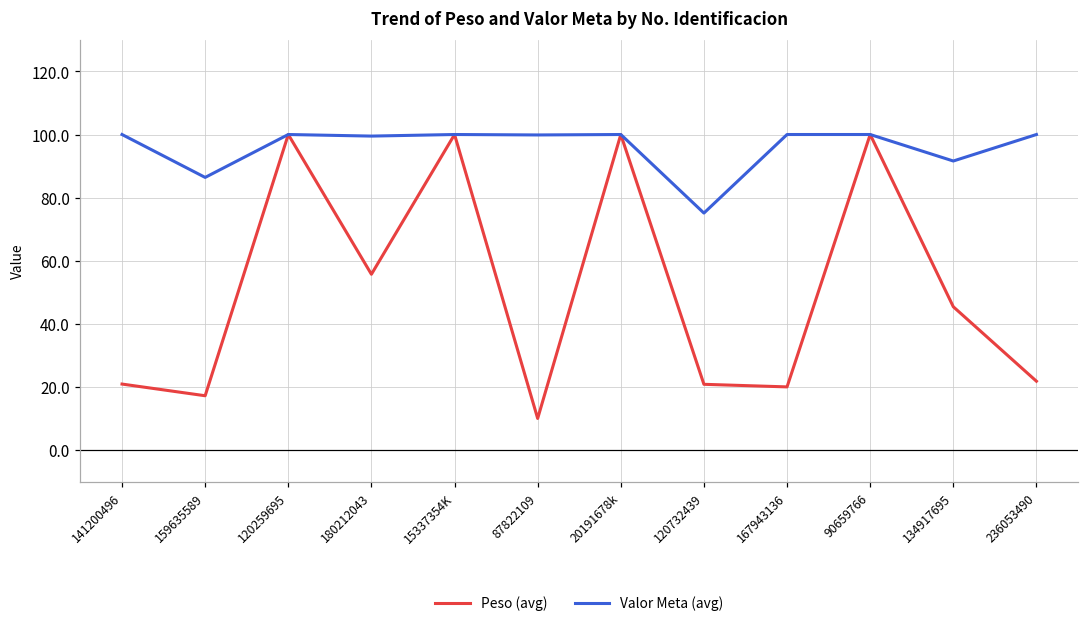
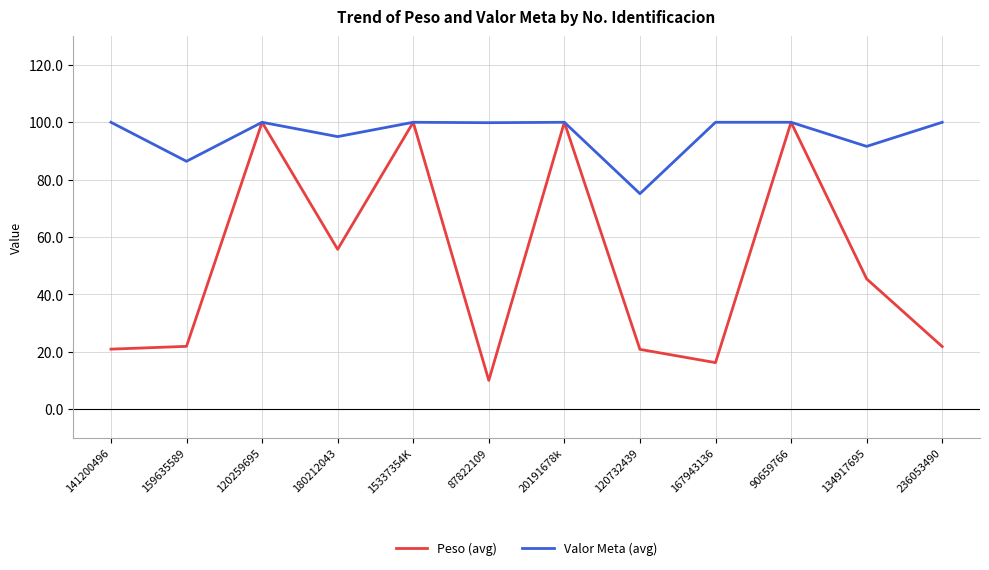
  {
    "Peso (avg)": {
      "141200496": 21,
-     "159635589": 17,
+     "159635589": 22,
      "180212043": 56,
      "87822109": 10,
      "120732439": 21,
-     "167943136": 20,
+     "167943136": 16,
      "134917695": 45,
      "236053490": 22
    },
    "Valor Meta (avg)": {
      "141200496": 100,
      "159635589": 86,
-     "180212043": 100,
+     "180212043": 95,
      "87822109": 100,
      "120732439": 75,
      "167943136": 100,
      "134917695": 92,
      "236053490": 100
    }
  }
